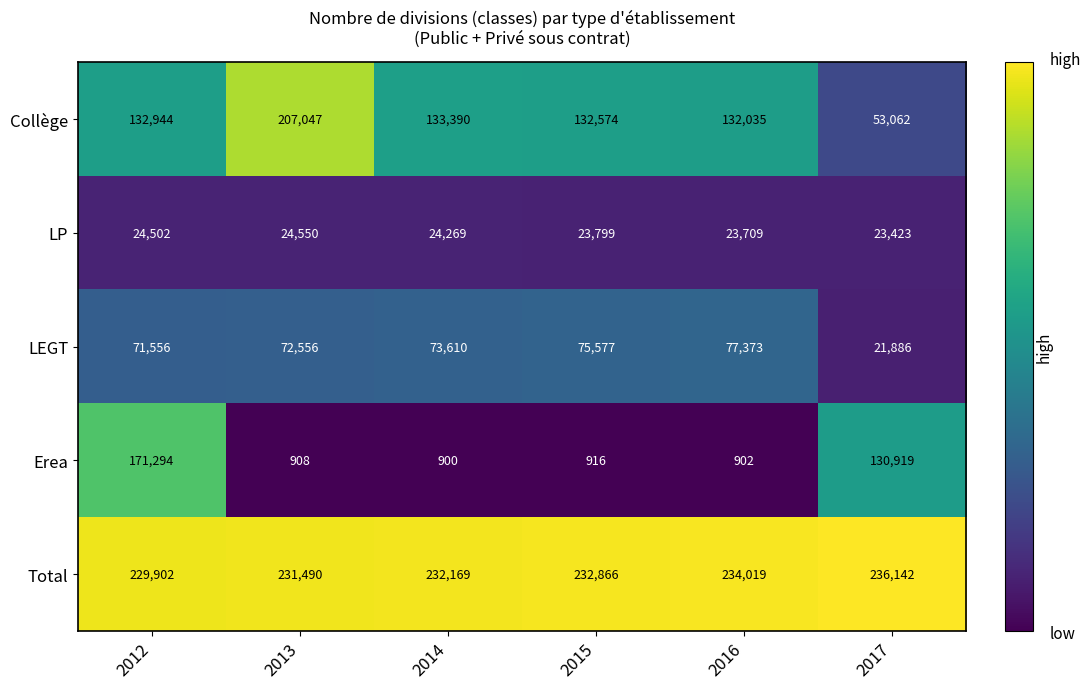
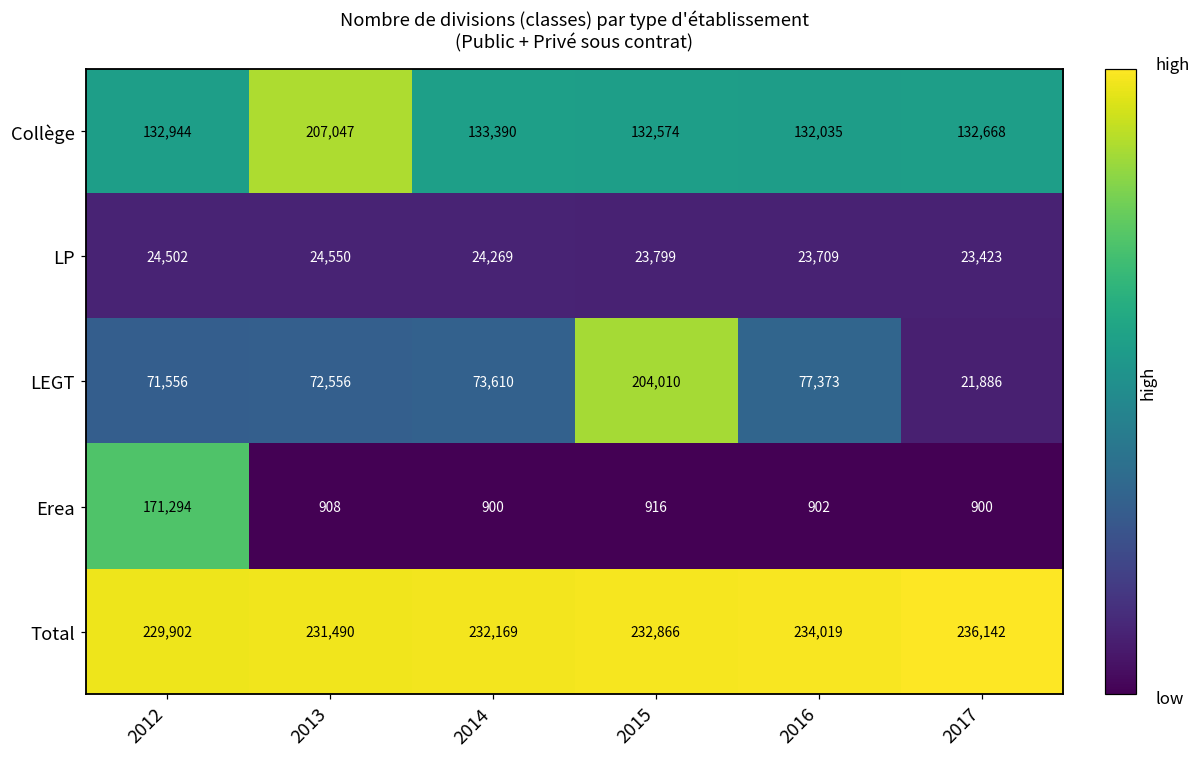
  {
    "Collège": {
      "2012": "132,944",
      "2013": "207,047",
      "2014": "133,390",
      "2015": "132,574",
      "2016": "132,035",
-     "2017": "53,062"
+     "2017": "132,668"
    },
    "LP": {
      "2012": "24,502",
      "2013": "24,550",
      "2014": "24,269",
      "2015": "23,799",
      "2016": "23,709",
      "2017": "23,423"
    },
    "LEGT": {
      "2012": "71,556",
      "2013": "72,556",
      "2014": "73,610",
-     "2015": "75,577",
+     "2015": "204,010",
      "2016": "77,373",
      "2017": "21,886"
    },
    "Erea": {
      "2012": "171,294",
      "2013": "908",
      "2014": "900",
      "2015": "916",
      "2016": "902",
-     "2017": "130,919"
+     "2017": "900"
    },
    "Total": {
      "2012": "229,902",
      "2013": "231,490",
      "2014": "232,169",
      "2015": "232,866",
      "2016": "234,019",
      "2017": "236,142"
    }
  }
